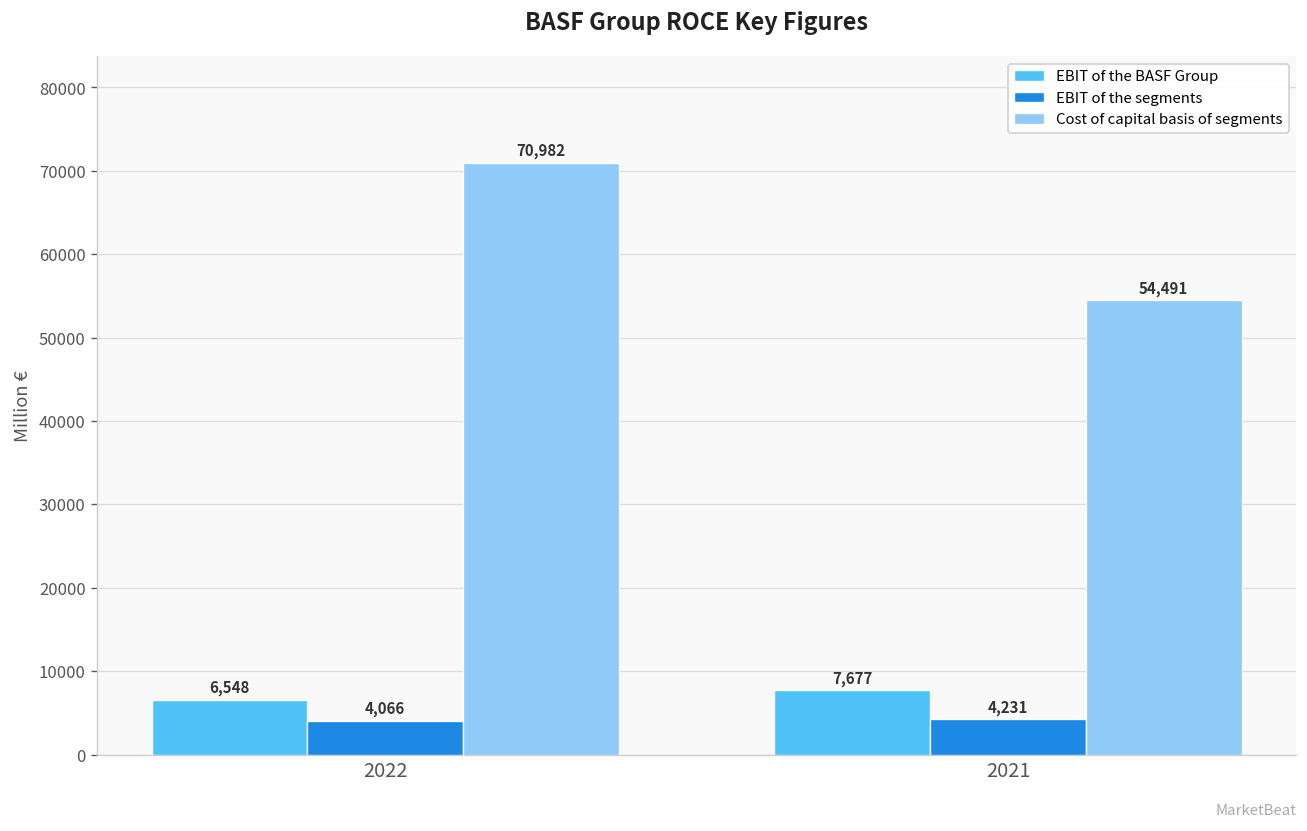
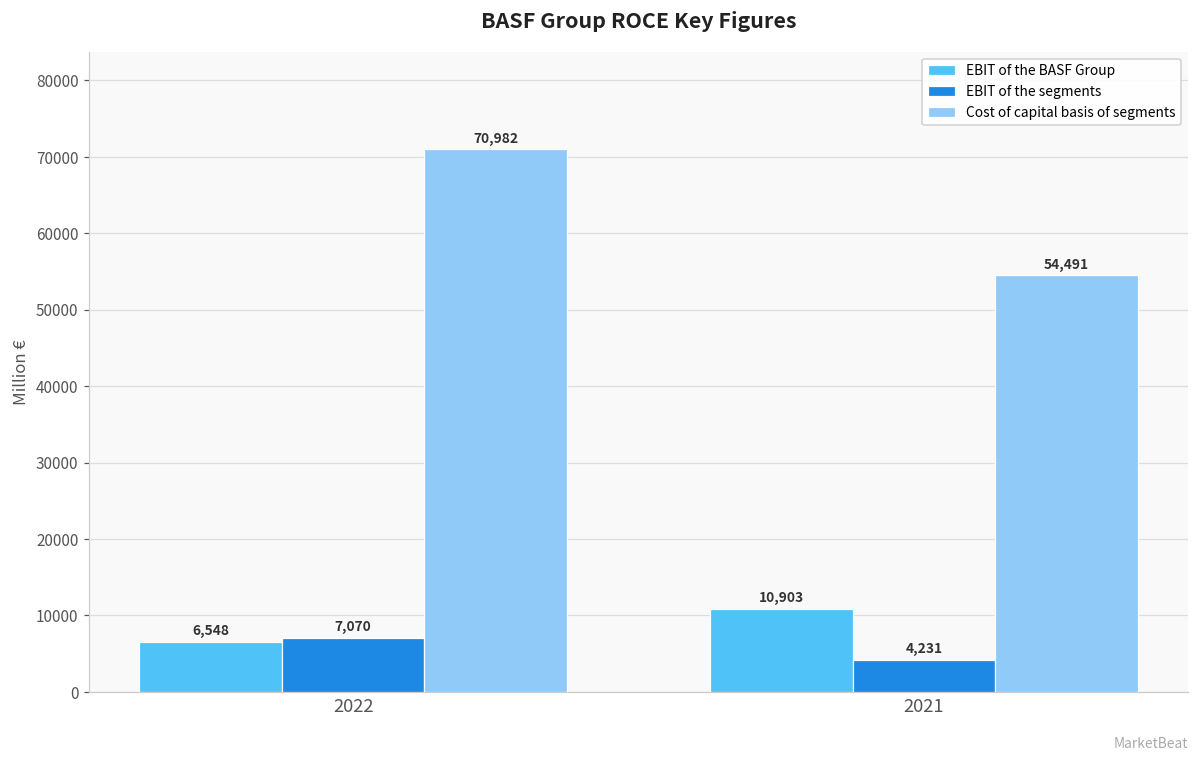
  {
    "EBIT of the BASF Group": {
      "2022": "6,548",
-     "2021": "7,677"
+     "2021": "10,903"
    },
    "EBIT of the segments": {
-     "2022": "4,066",
+     "2022": "7,070",
      "2021": "4,231"
    },
    "Cost of capital basis of segments": {
      "2022": "70,982",
      "2021": "54,491"
    }
  }
